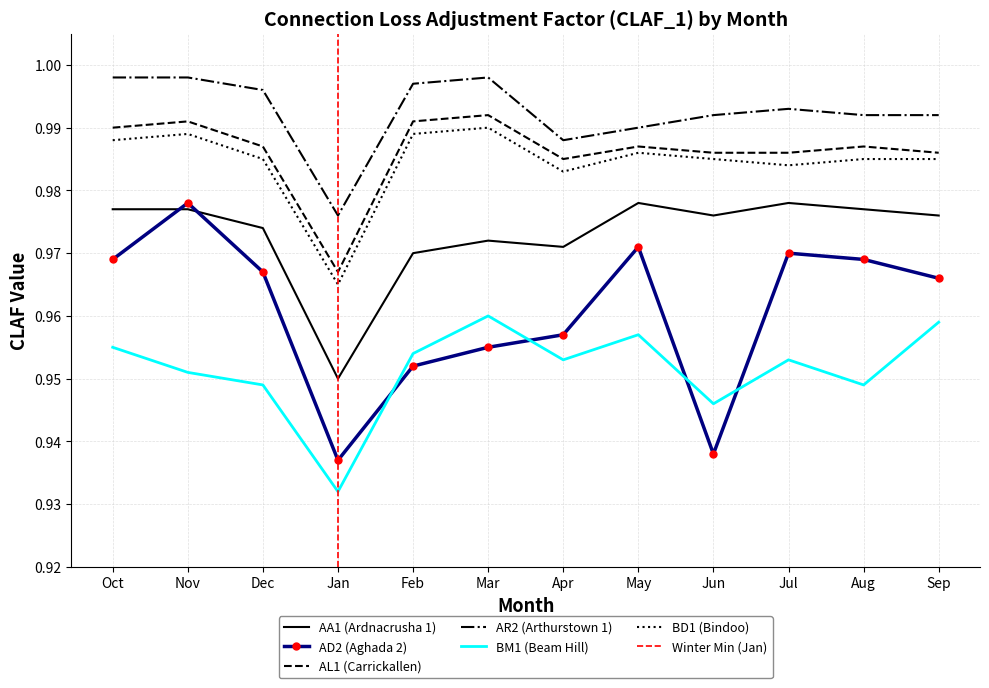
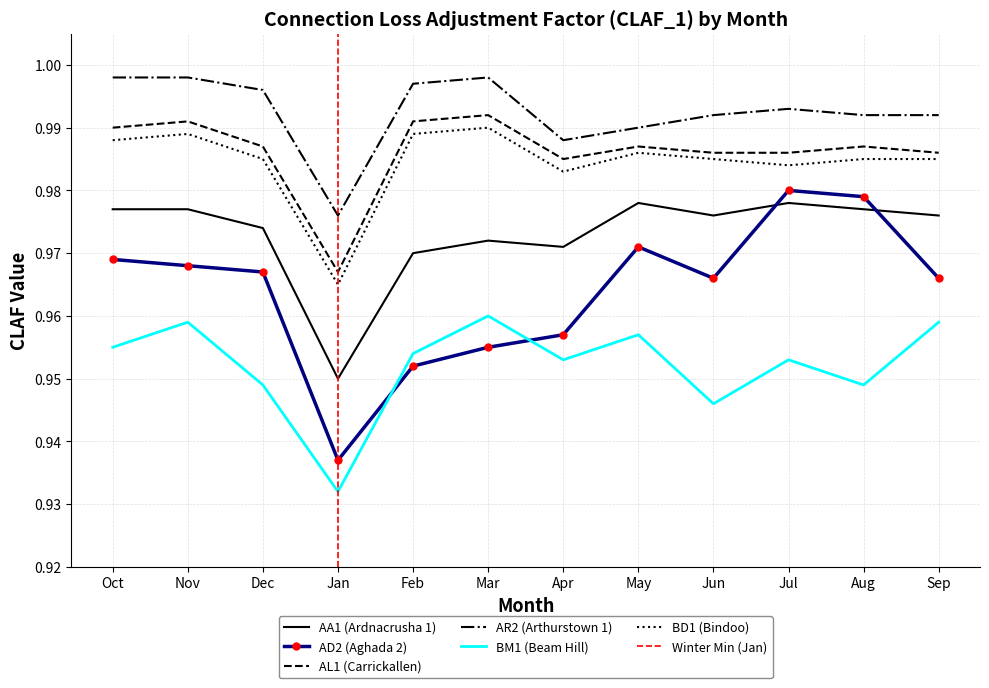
  {
    "AD2 (Aghada 2)": {
      "Oct": 0.969,
-     "Nov": 0.978,
+     "Nov": 0.968,
      "Dec": 0.967,
      "Jan": 0.937,
      "Feb": 0.952,
      "Mar": 0.955,
      "Apr": 0.957,
      "May": 0.971,
-     "Jun": 0.938,
-     "Jul": 0.97,
-     "Aug": 0.969,
+     "Jun": 0.966,
+     "Jul": 0.98,
+     "Aug": 0.979,
      "Sep": 0.966
    },
    "BM1 (Beam Hill)": {
      "Oct": 0.955,
-     "Nov": 0.951,
+     "Nov": 0.959,
      "Dec": 0.949,
      "Jan": 0.932,
      "Feb": 0.954,
      "Mar": 0.960,
      "Apr": 0.953,
      "May": 0.957,
      "Jun": 0.946,
      "Jul": 0.953,
      "Aug": 0.949,
      "Sep": 0.959
    }
  }
